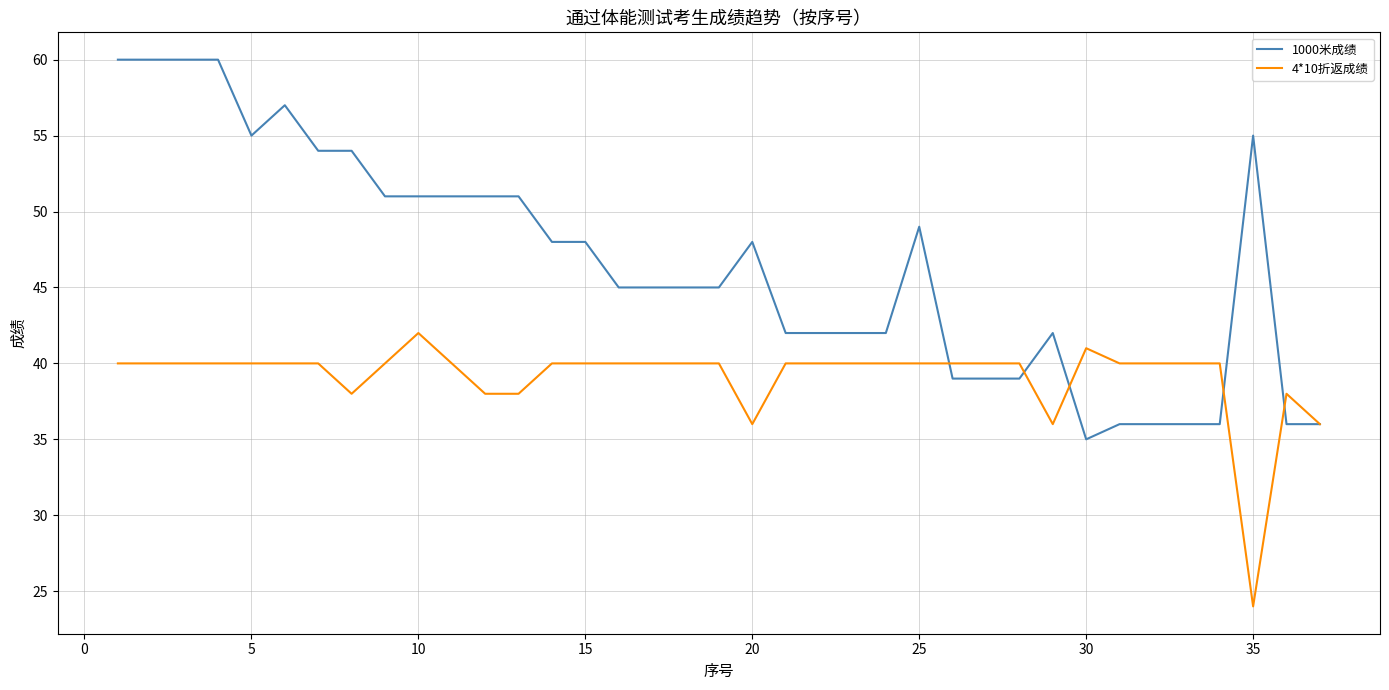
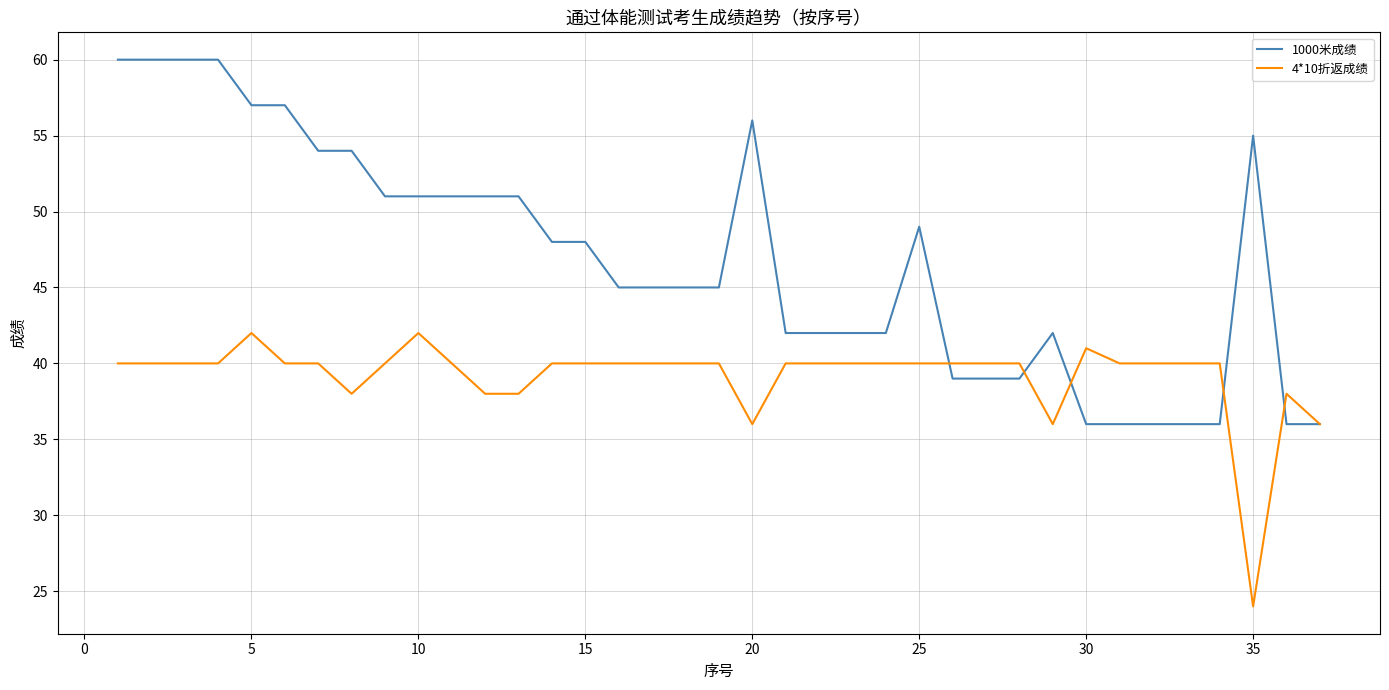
  {
    "1000米成绩": {
-     "5": 55,
+     "5": 57,
      "10": 51,
      "15": 48,
-     "20": 48,
+     "20": 56,
      "25": 49,
-     "30": 35,
+     "30": 36,
      "35": 55
    },
    "4*10折返成绩": {
-     "5": 40,
+     "5": 42,
      "10": 42,
      "15": 40,
      "20": 36,
      "25": 40,
      "30": 41,
      "35": 24
    }
  }
